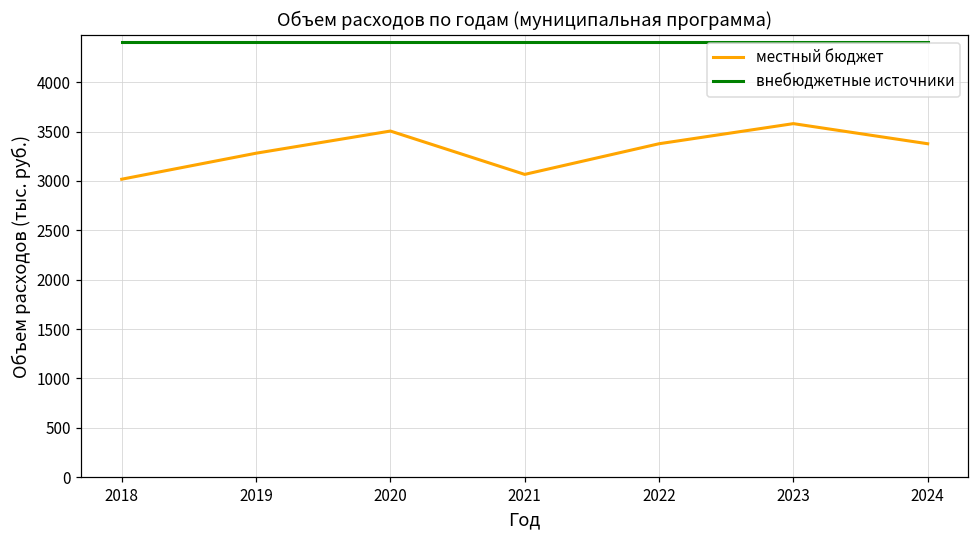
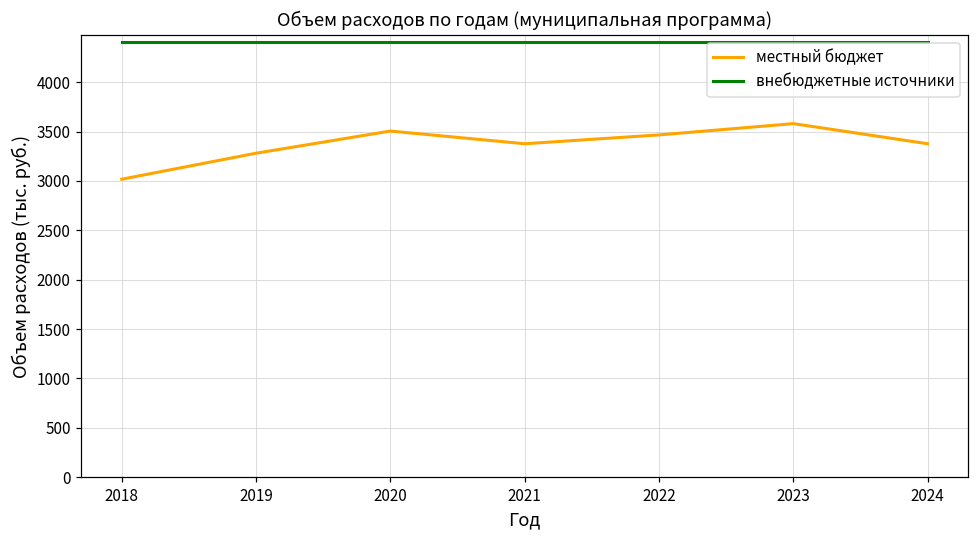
  {
    "местный бюджет": {
      "2018": 3000,
      "2019": 3300,
      "2020": 3500,
-     "2021": 3100,
-     "2022": 3400,
+     "2021": 3400,
+     "2022": 3500,
      "2023": 3600,
      "2024": 3400
    },
    "внебюджетные источники": {
      "2018": 4400,
      "2019": 4400,
      "2020": 4400,
      "2021": 4400,
      "2022": 4400,
      "2023": 4400,
      "2024": 4400
    }
  }
